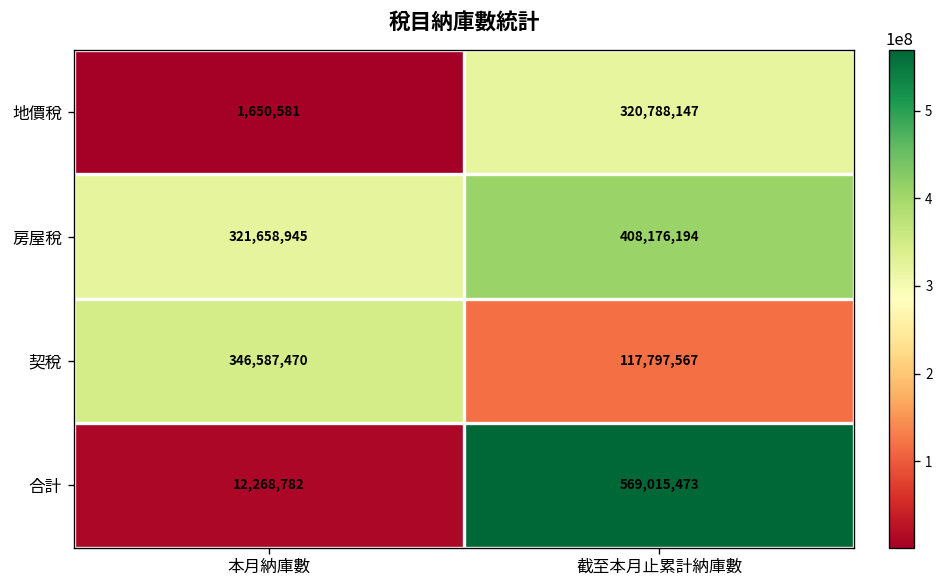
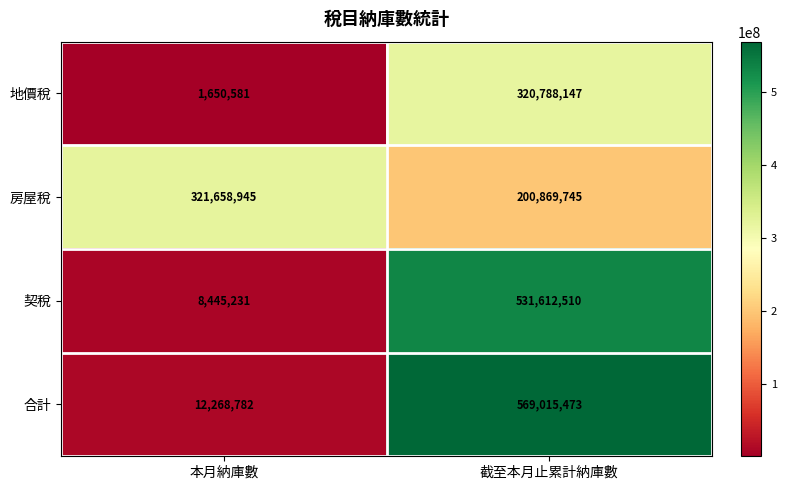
  {
    "地價稅": {
      "本月納庫數": "1,650,581",
      "截至本月止累計納庫數": "320,788,147"
    },
    "房屋稅": {
      "本月納庫數": "321,658,945",
-     "截至本月止累計納庫數": "408,176,194"
+     "截至本月止累計納庫數": "200,869,745"
    },
    "契稅": {
-     "本月納庫數": "346,587,470",
-     "截至本月止累計納庫數": "117,797,567"
+     "本月納庫數": "8,445,231",
+     "截至本月止累計納庫數": "531,612,510"
    },
    "合計": {
      "本月納庫數": "12,268,782",
      "截至本月止累計納庫數": "569,015,473"
    }
  }
